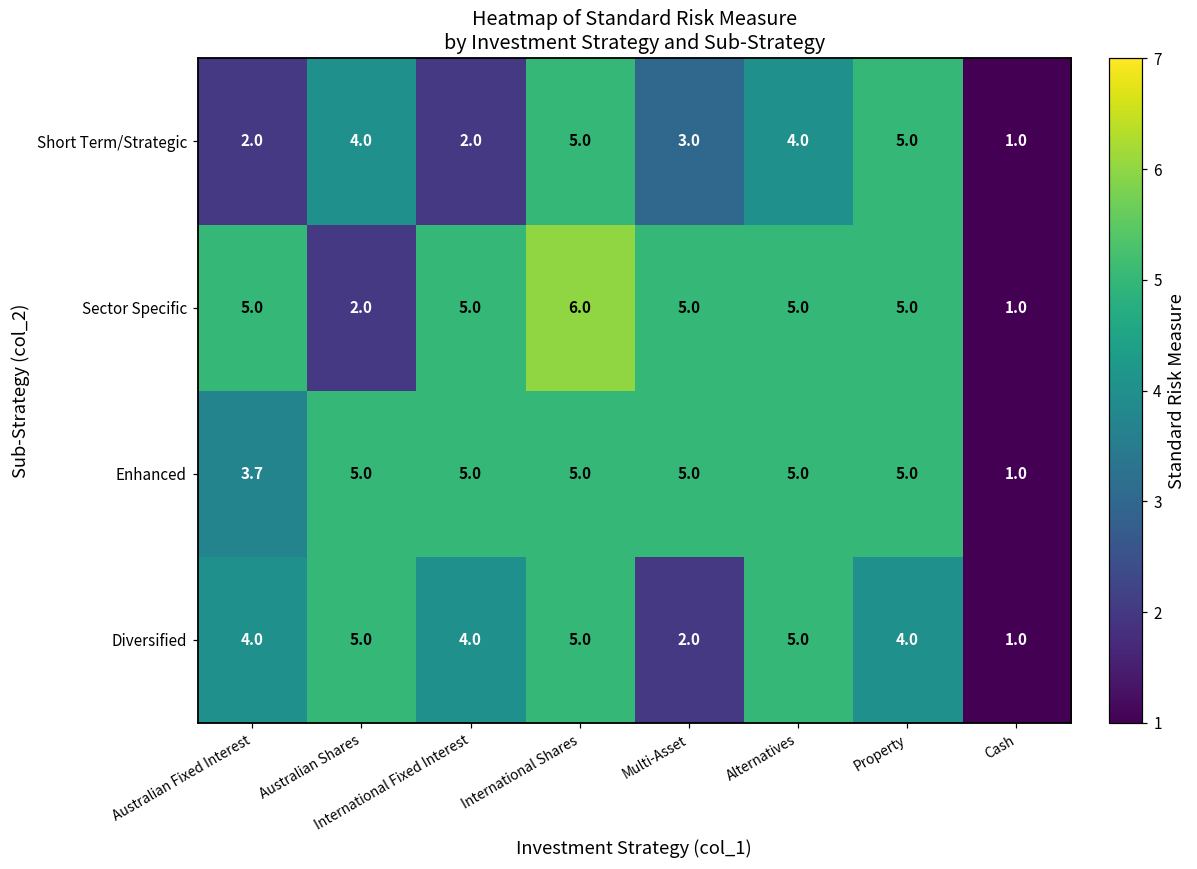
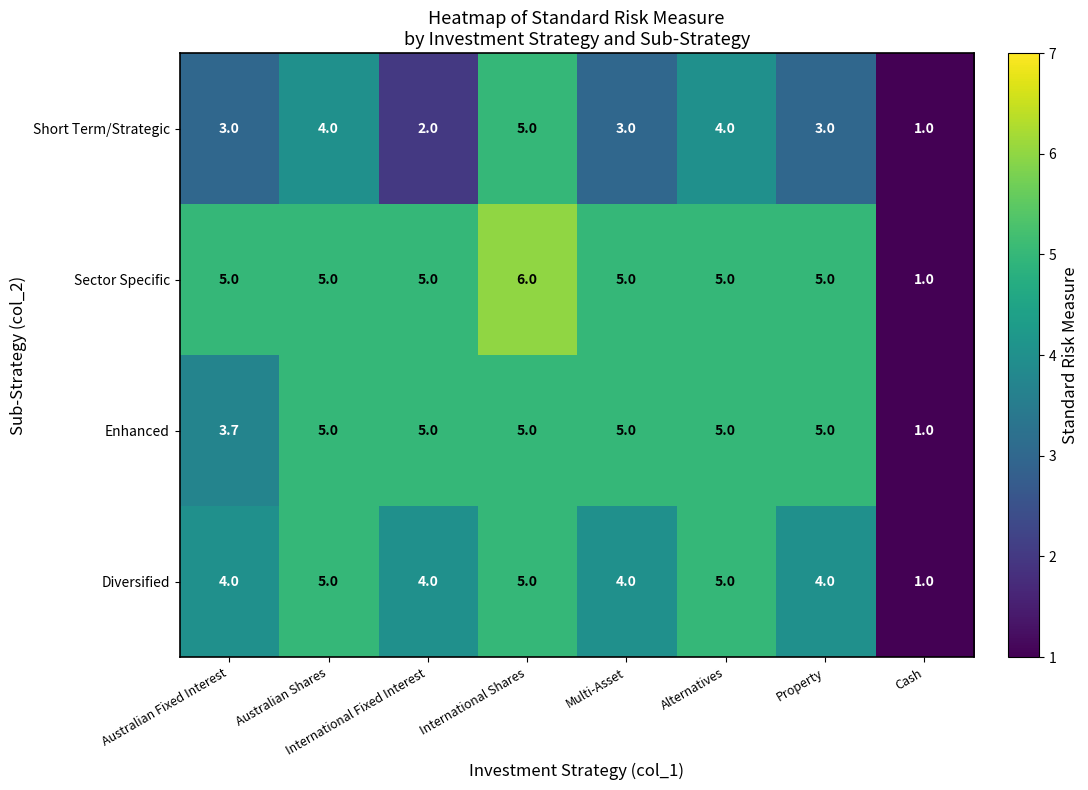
  {
    "Short Term/Strategic": {
-     "Australian Fixed Interest": 2.0,
+     "Australian Fixed Interest": 3.0,
      "Australian Shares": 4.0,
      "International Fixed Interest": 2.0,
      "International Shares": 5.0,
      "Multi-Asset": 3.0,
      "Alternatives": 4.0,
-     "Property": 5.0,
+     "Property": 3.0,
      "Cash": 1.0
    },
    "Sector Specific": {
      "Australian Fixed Interest": 5.0,
-     "Australian Shares": 2.0,
+     "Australian Shares": 5.0,
      "International Fixed Interest": 5.0,
      "International Shares": 6.0,
      "Multi-Asset": 5.0,
      "Alternatives": 5.0,
      "Property": 5.0,
      "Cash": 1.0
    },
    "Enhanced": {
      "Australian Fixed Interest": 3.7,
      "Australian Shares": 5.0,
      "International Fixed Interest": 5.0,
      "International Shares": 5.0,
      "Multi-Asset": 5.0,
      "Alternatives": 5.0,
      "Property": 5.0,
      "Cash": 1.0
    },
    "Diversified": {
      "Australian Fixed Interest": 4.0,
      "Australian Shares": 5.0,
      "International Fixed Interest": 4.0,
      "International Shares": 5.0,
-     "Multi-Asset": 2.0,
+     "Multi-Asset": 4.0,
      "Alternatives": 5.0,
      "Property": 4.0,
      "Cash": 1.0
    }
  }
